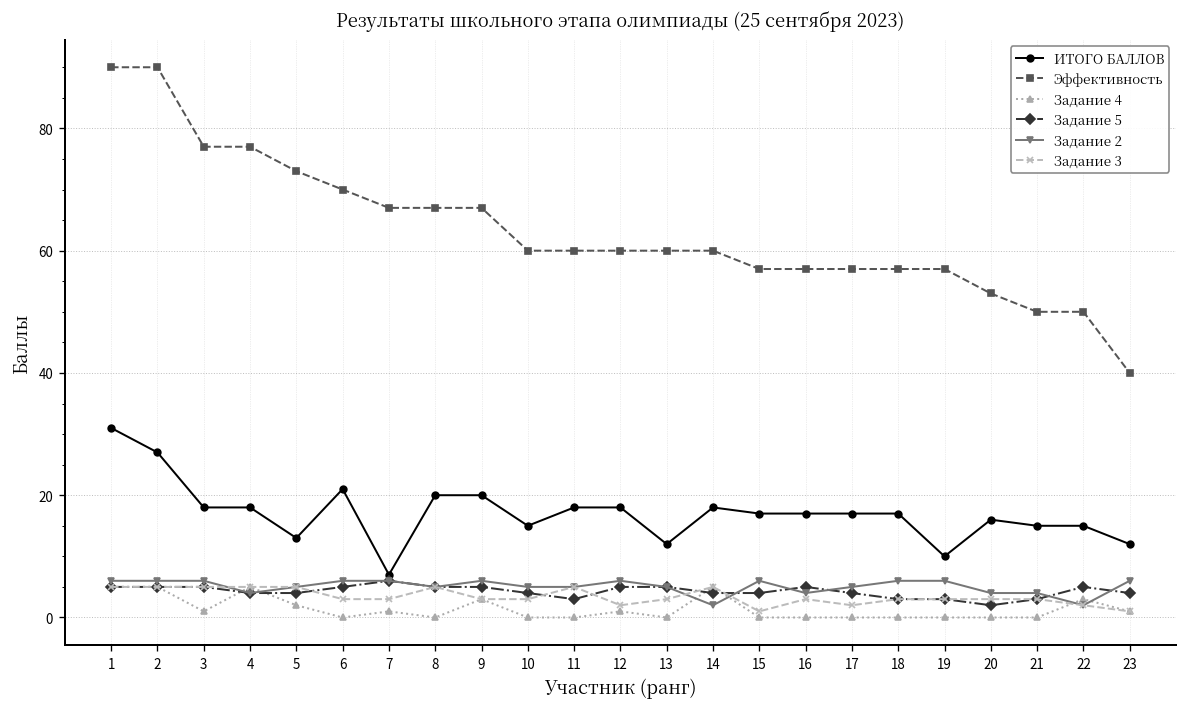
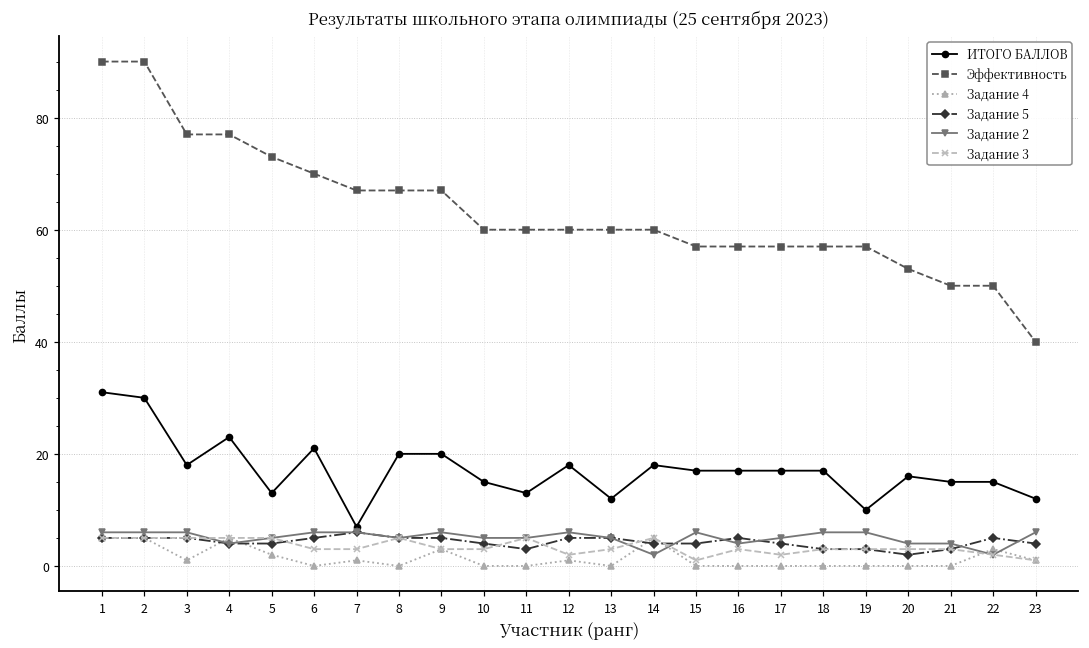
  {
    "ИТОГО БАЛЛОВ": {
      "1": 31,
-     "2": 27,
+     "2": 30,
      "3": 18,
-     "4": 18,
+     "4": 23,
      "5": 13,
      "6": 21,
      "7": 7,
      "8": 20,
      "9": 20,
      "10": 15,
-     "11": 18,
+     "11": 13,
      "12": 18,
      "13": 12,
      "14": 18,
      "15": 17,
      "16": 17,
      "17": 17,
      "18": 17,
      "19": 10,
      "20": 16,
      "21": 15,
      "22": 15,
      "23": 12
    }
  }
